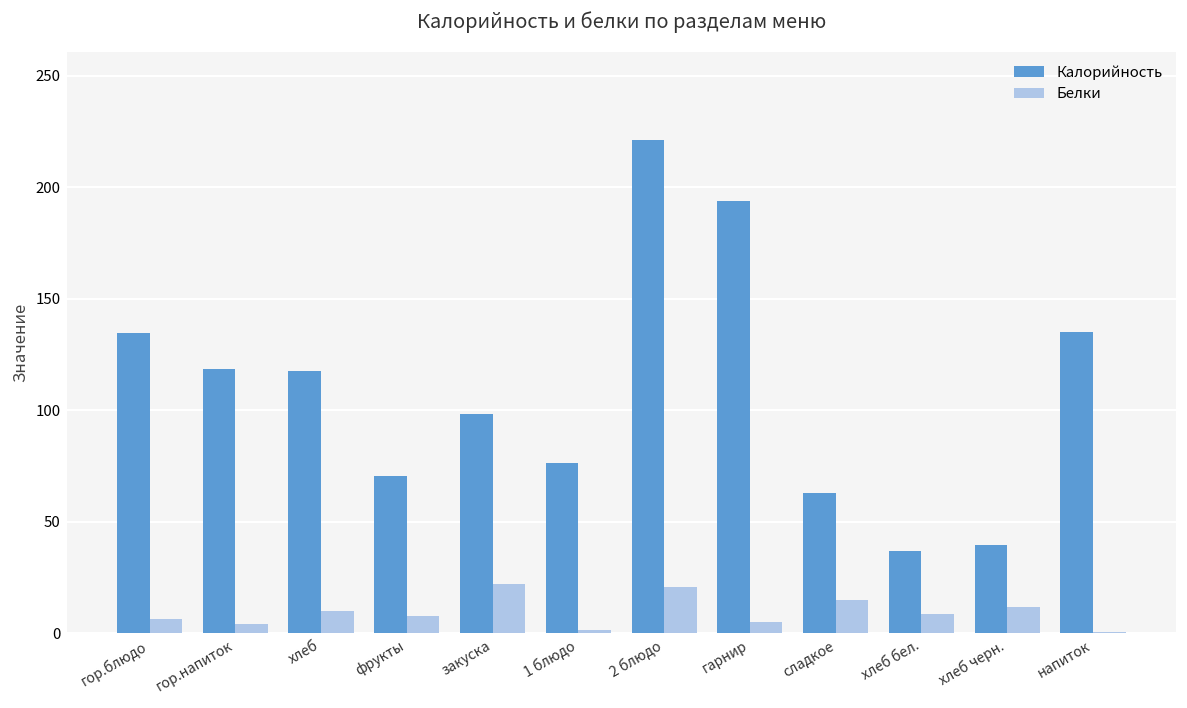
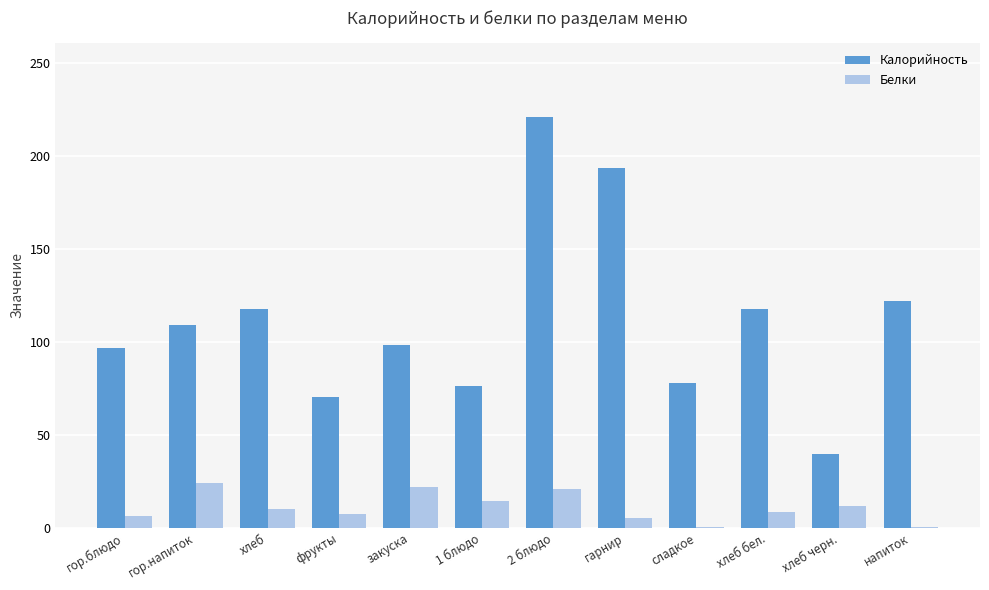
  {
    "Калорийность": {
-     "гор.блюдо": 135,
-     "гор.напиток": 119,
+     "гор.блюдо": 97,
+     "гор.напиток": 109,
      "хлеб": 118,
      "фрукты": 71,
      "закуска": 99,
      "1 блюдо": 76,
      "2 блюдо": 221,
      "гарнир": 194,
-     "сладкое": 63,
-     "хлеб бел.": 37,
+     "сладкое": 78,
+     "хлеб бел.": 118,
      "хлеб черн.": 40,
-     "напиток": 135
+     "напиток": 122
    },
    "Белки": {
      "гор.блюдо": 6,
-     "гор.напиток": 4,
+     "гор.напиток": 24,
      "хлеб": 10,
      "фрукты": 8,
      "закуска": 22,
-     "1 блюдо": 1,
+     "1 блюдо": 14,
      "2 блюдо": 21,
      "гарнир": 5,
-     "сладкое": 15,
+     "сладкое": 0,
      "хлеб бел.": 9,
      "хлеб черн.": 12
    }
  }
